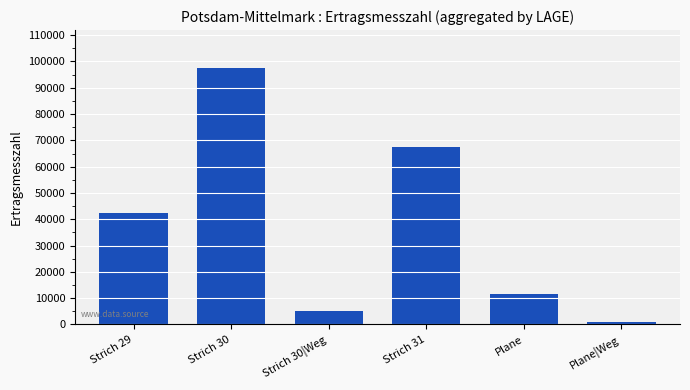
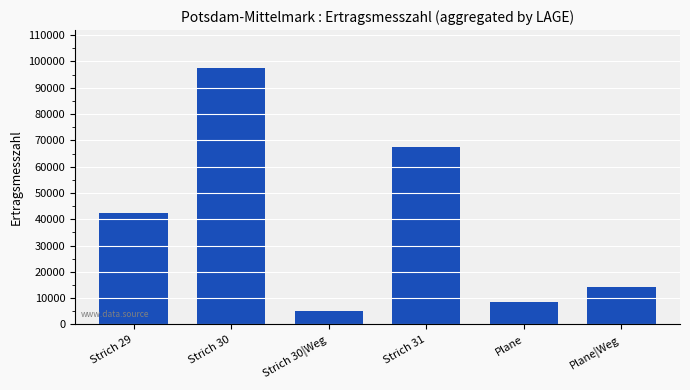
  {
    "Strich 29": 43000,
    "Strich 30": 97000,
    "Strich 30|Weg": 5000,
    "Strich 31": 68000,
-   "Plane": 12000,
-   "Plane|Weg": 1000
+   "Plane": 8000,
+   "Plane|Weg": 14000
  }
